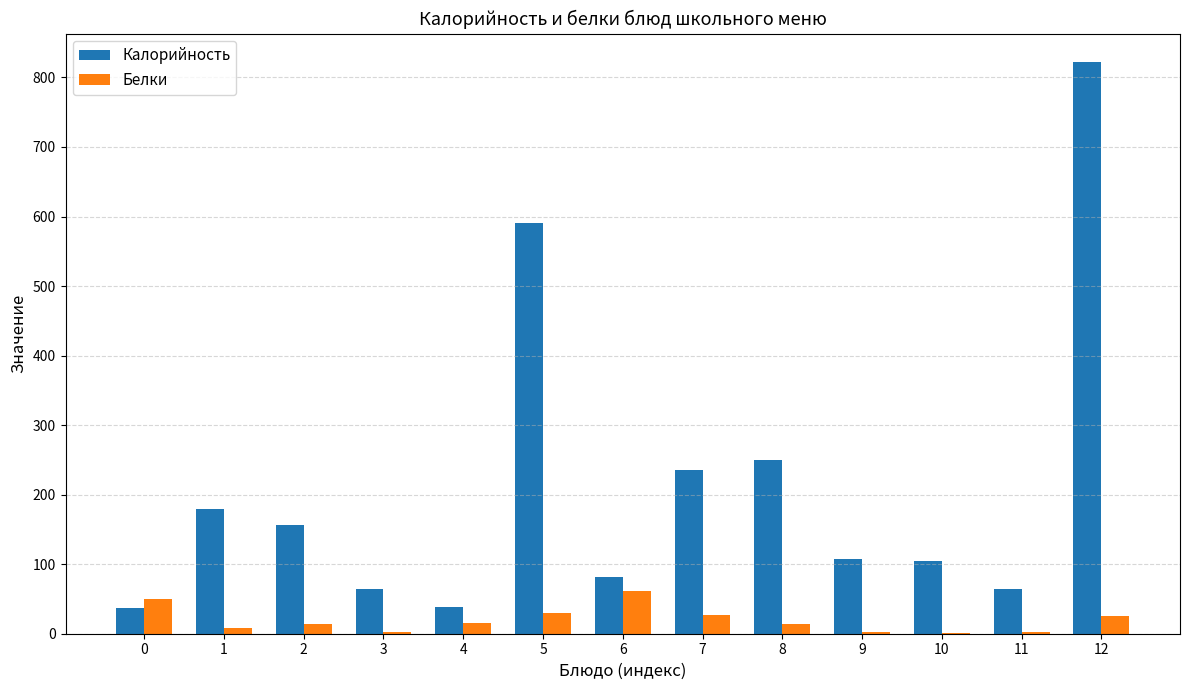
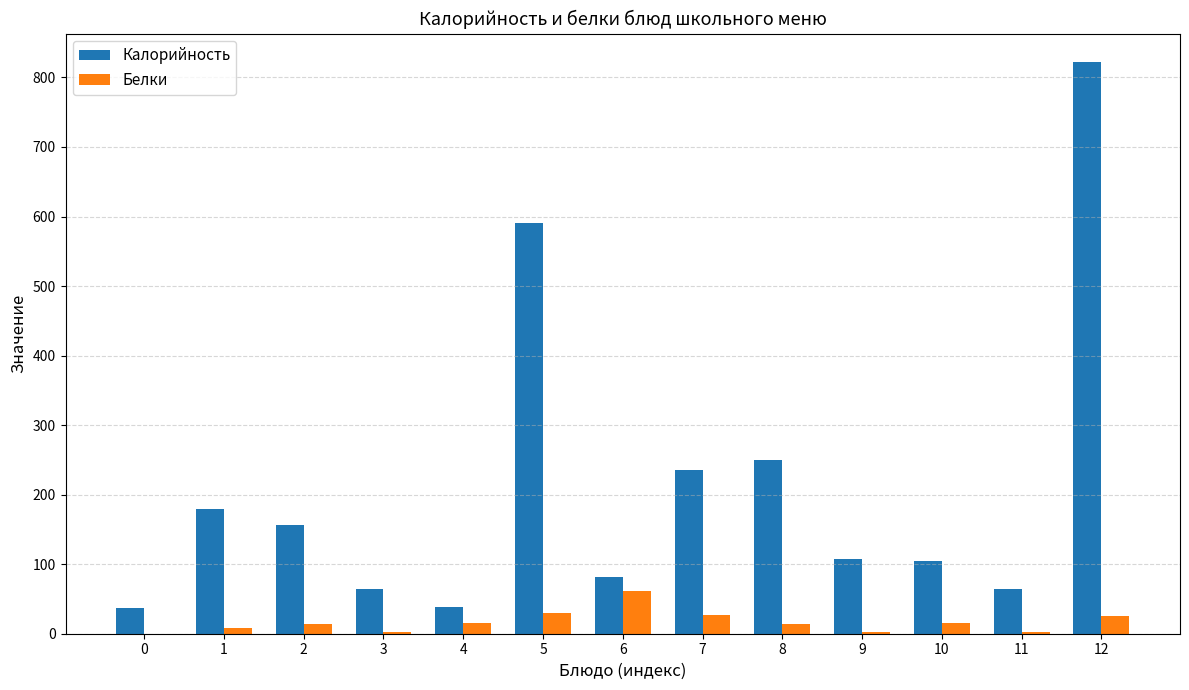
  {
    "Калорийность": {
      "0": 40,
      "1": 180,
      "2": 160,
      "3": 60,
      "4": 40,
      "5": 590,
      "6": 80,
      "7": 240,
      "8": 250,
      "9": 110,
      "10": 110,
      "11": 60,
      "12": 820
    },
    "Белки": {
-     "0": 50,
+     "0": 0,
      "1": 10,
      "2": 10,
      "4": 20,
      "5": 30,
      "6": 60,
      "7": 30,
      "8": 10,
-     "10": 0,
+     "10": 20,
      "12": 30
    }
  }
